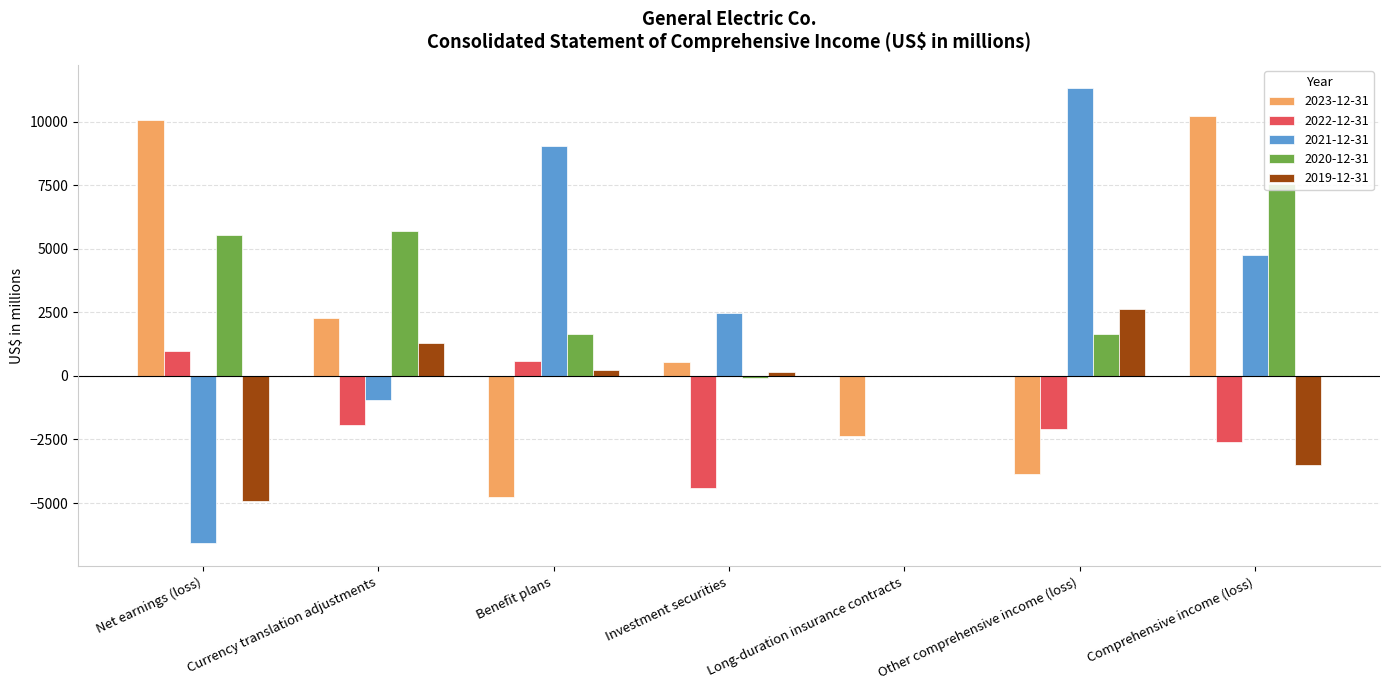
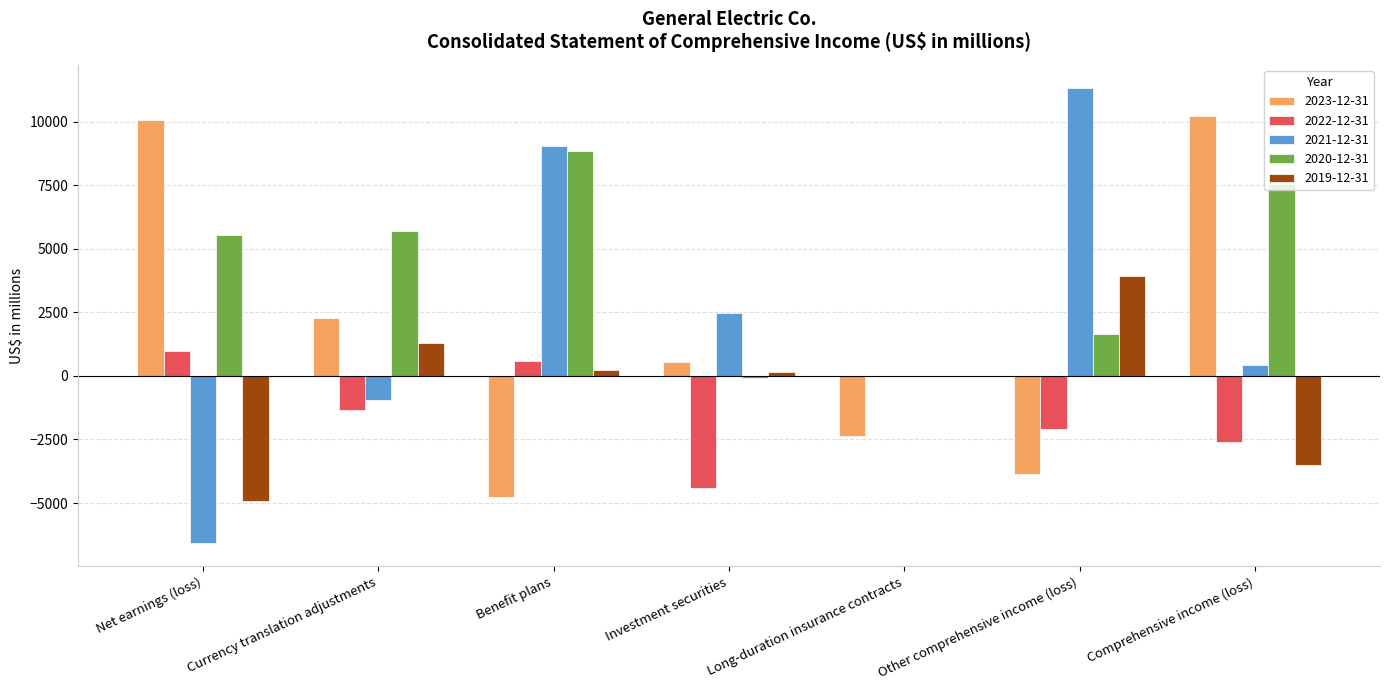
  {
    "2023-12-31": {
      "Net earnings (loss)": 10100,
      "Currency translation adjustments": 2300,
      "Benefit plans": -4700,
      "Investment securities": 500,
      "Long-duration insurance contracts": -2400,
      "Other comprehensive income (loss)": -3900,
      "Comprehensive income (loss)": 10200
    },
    "2022-12-31": {
      "Net earnings (loss)": 1000,
-     "Currency translation adjustments": -1900,
+     "Currency translation adjustments": -1400,
      "Benefit plans": 600,
      "Investment securities": -4400,
      "Long-duration insurance contracts": 0,
      "Other comprehensive income (loss)": -2100,
      "Comprehensive income (loss)": -2600
    },
    "2021-12-31": {
      "Net earnings (loss)": -6600,
      "Currency translation adjustments": -900,
      "Benefit plans": 9000,
      "Investment securities": 2500,
      "Long-duration insurance contracts": 0,
      "Other comprehensive income (loss)": 11300,
-     "Comprehensive income (loss)": 4700
+     "Comprehensive income (loss)": 400
    },
    "2020-12-31": {
      "Net earnings (loss)": 5500,
      "Currency translation adjustments": 5700,
-     "Benefit plans": 1600,
+     "Benefit plans": 8800,
      "Long-duration insurance contracts": 0,
      "Other comprehensive income (loss)": 1700
    },
    "2019-12-31": {
      "Net earnings (loss)": -4900,
      "Currency translation adjustments": 1300,
      "Benefit plans": 200,
      "Investment securities": 100,
      "Long-duration insurance contracts": 0,
-     "Other comprehensive income (loss)": 2600,
+     "Other comprehensive income (loss)": 3900,
      "Comprehensive income (loss)": -3500
    }
  }
